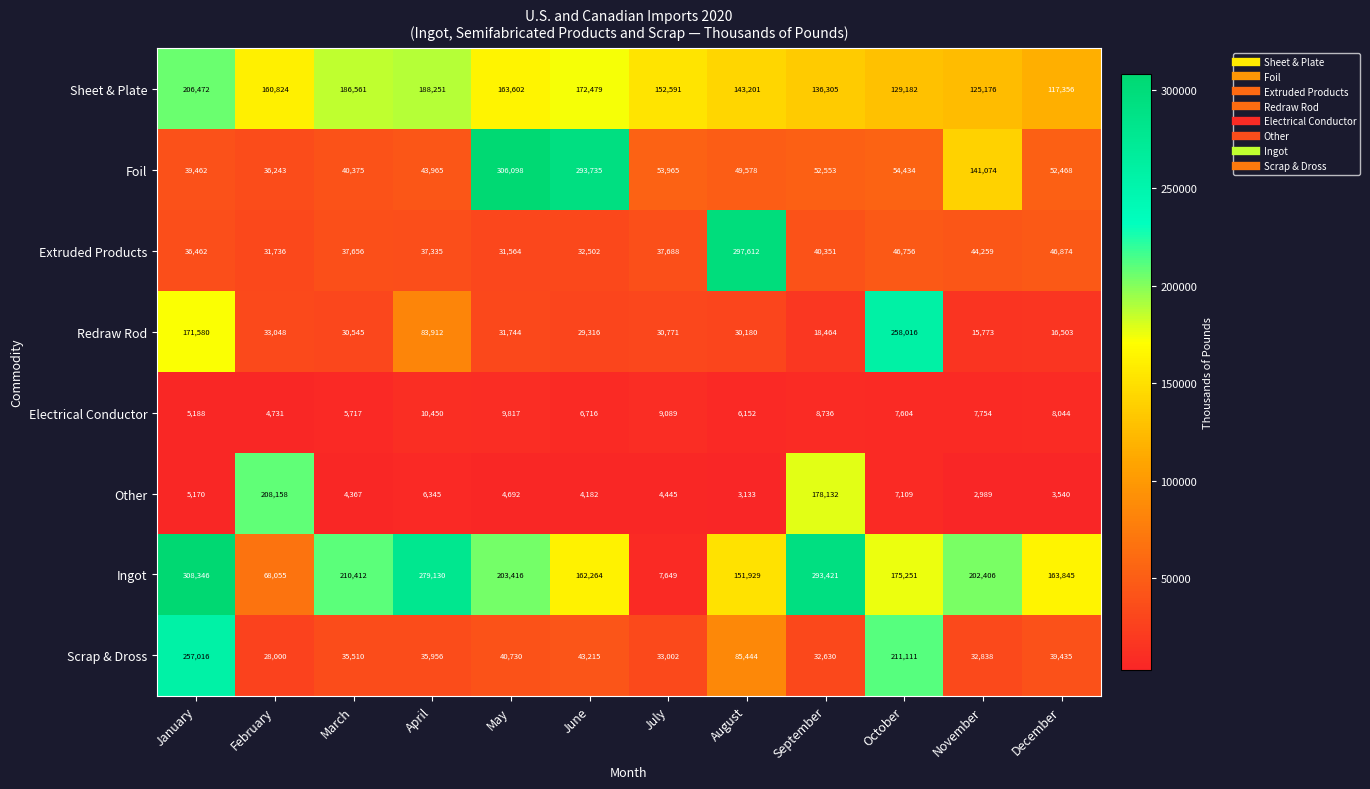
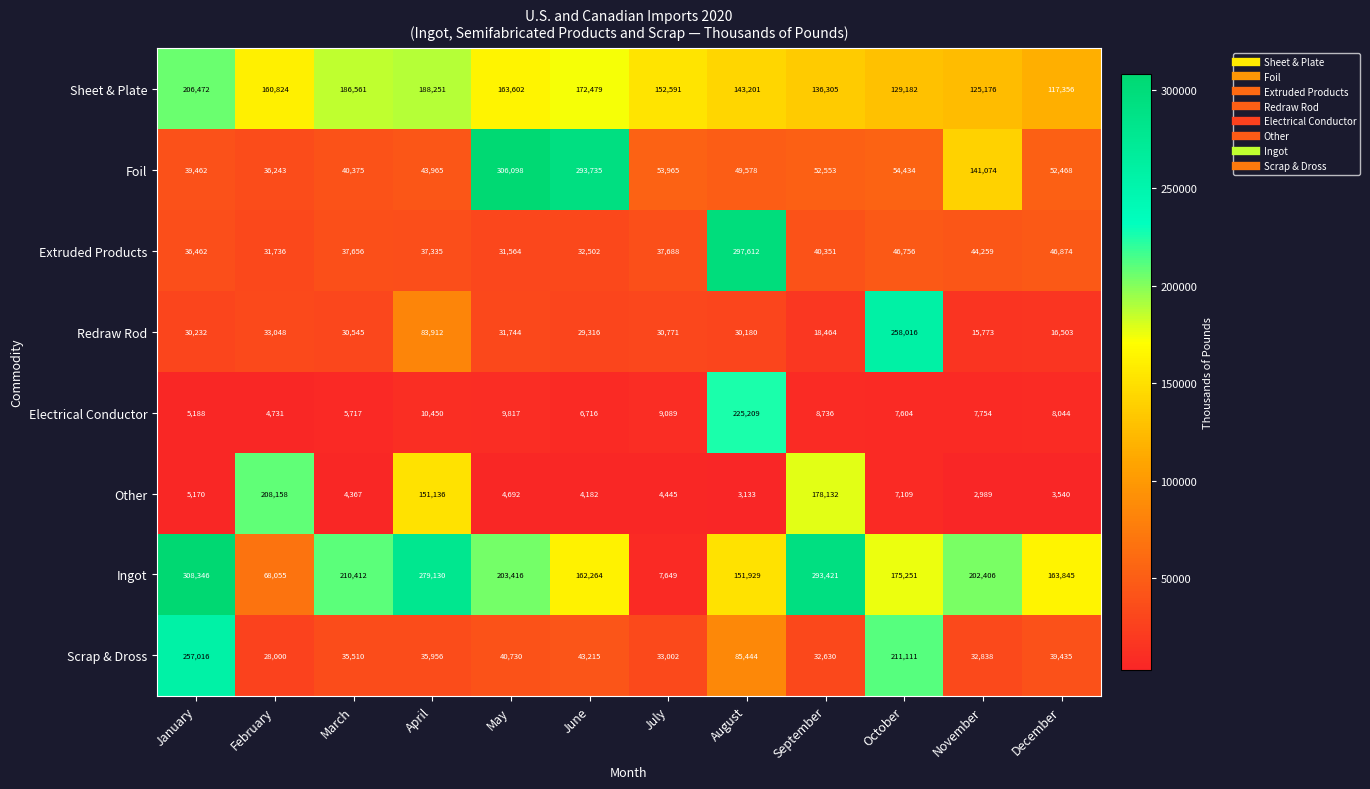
  {
    "Sheet & Plate": {
      "January": "206,472",
      "February": "160,824",
      "March": "186,561",
      "April": "188,251",
      "May": "163,602",
      "June": "172,479",
      "July": "152,591",
      "August": "143,201",
      "September": "136,305",
      "October": "129,182",
      "November": "125,176",
      "December": "117,356"
    },
    "Foil": {
      "January": "39,462",
      "February": "36,243",
      "March": "40,375",
      "April": "43,965",
      "May": "306,098",
      "June": "293,735",
      "July": "53,965",
      "August": "49,578",
      "September": "52,553",
      "October": "54,434",
      "November": "141,074",
      "December": "52,468"
    },
    "Extruded Products": {
      "January": "36,462",
      "February": "31,736",
      "March": "37,656",
      "April": "37,335",
      "May": "31,564",
      "June": "32,502",
      "July": "37,688",
      "August": "297,612",
      "September": "40,351",
      "October": "46,756",
      "November": "44,259",
      "December": "46,874"
    },
    "Redraw Rod": {
-     "January": "171,580",
+     "January": "30,232",
      "February": "33,048",
      "March": "30,545",
      "April": "83,912",
      "May": "31,744",
      "June": "29,316",
      "July": "30,771",
      "August": "30,180",
      "September": "18,464",
      "October": "258,016",
      "November": "15,773",
      "December": "16,503"
    },
    "Electrical Conductor": {
      "January": "5,188",
      "February": "4,731",
      "March": "5,717",
      "April": "10,450",
      "May": "9,817",
      "June": "6,716",
      "July": "9,089",
-     "August": "6,152",
+     "August": "225,209",
      "September": "8,736",
      "October": "7,604",
      "November": "7,754",
      "December": "8,044"
    },
    "Other": {
      "January": "5,170",
      "February": "208,158",
      "March": "4,367",
-     "April": "6,345",
+     "April": "151,136",
      "May": "4,692",
      "June": "4,182",
      "July": "4,445",
      "August": "3,133",
      "September": "178,132",
      "October": "7,109",
      "November": "2,989",
      "December": "3,540"
    },
    "Ingot": {
      "January": "308,346",
      "February": "68,055",
      "March": "210,412",
      "April": "279,130",
      "May": "203,416",
      "June": "162,264",
      "July": "7,649",
      "August": "151,929",
      "September": "293,421",
      "October": "175,251",
      "November": "202,406",
      "December": "163,845"
    },
    "Scrap & Dross": {
      "January": "257,016",
      "February": "28,000",
      "March": "35,510",
      "April": "35,956",
      "May": "40,730",
      "June": "43,215",
      "July": "33,002",
      "August": "85,444",
      "September": "32,630",
      "October": "211,111",
      "November": "32,838",
      "December": "39,435"
    }
  }
